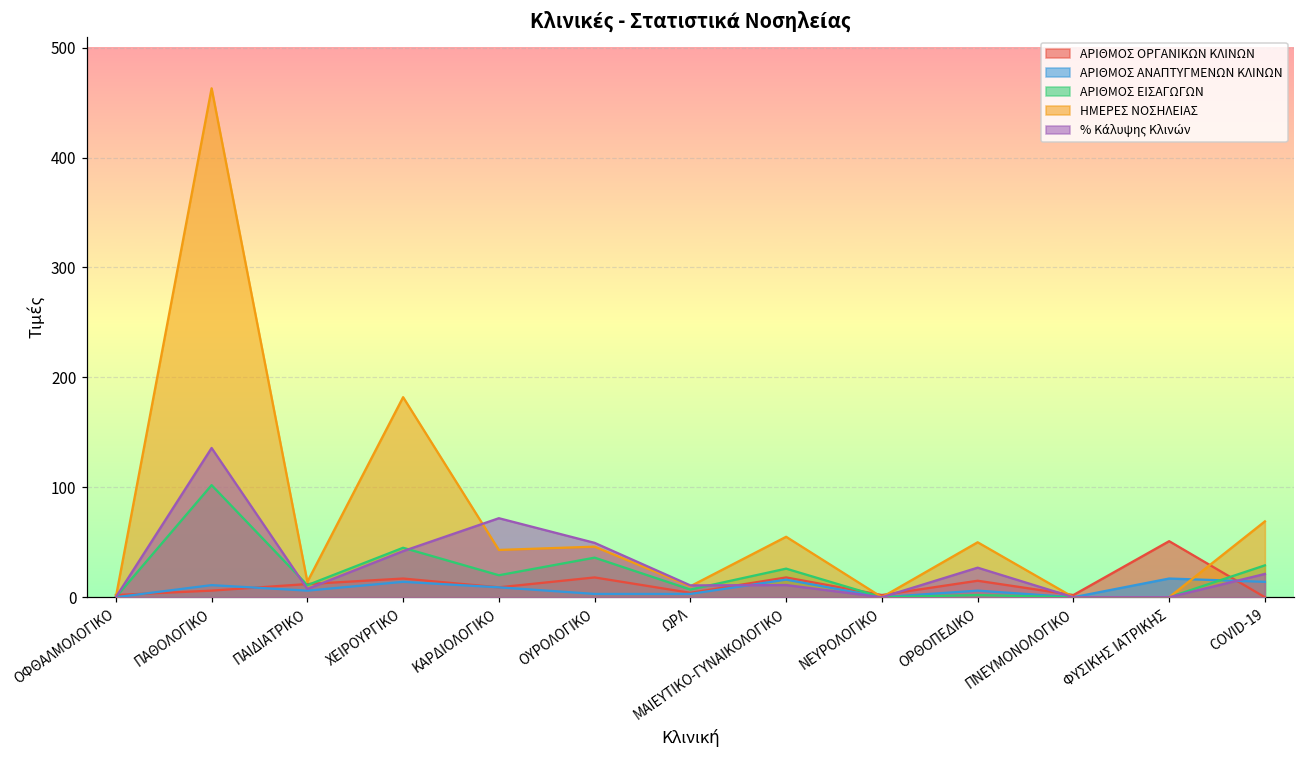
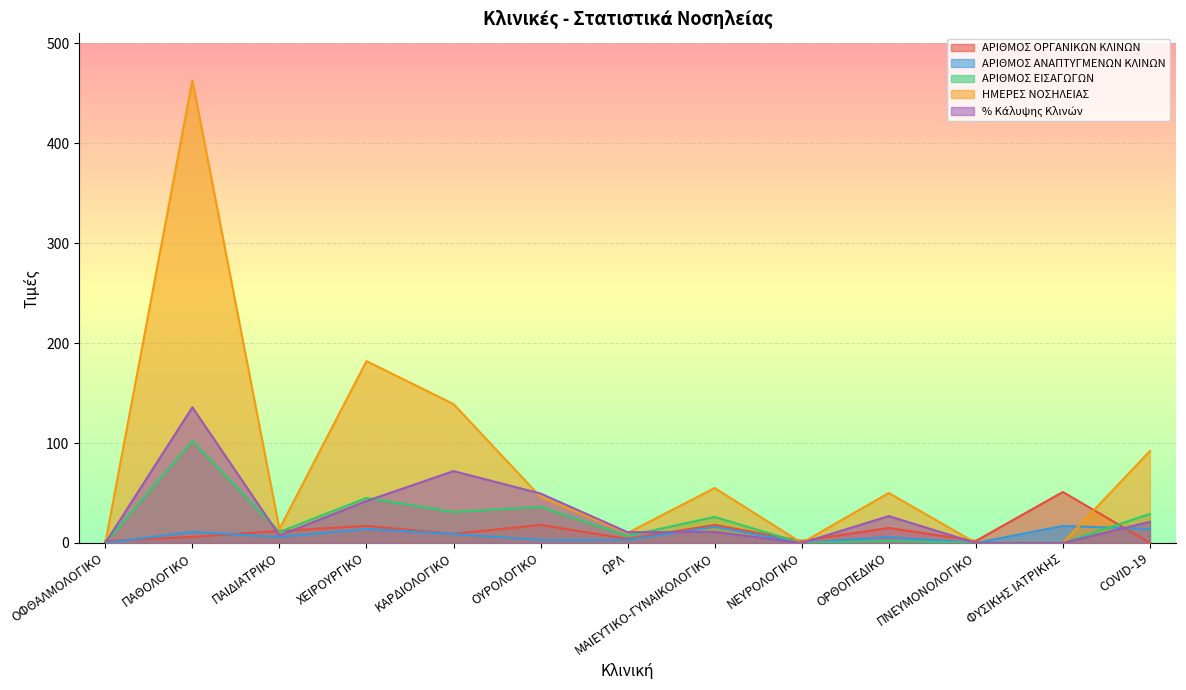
  {
    "ΑΡΙΘΜΟΣ ΟΡΓΑΝΙΚΩΝ ΚΛΙΝΩΝ": {
      "ΠΑΘΟΛΟΓΙΚΟ": 10,
      "ΧΕΙΡΟΥΡΓΙΚΟ": 20,
      "ΟΥΡΟΛΟΓΙΚΟ": 20,
      "ΟΡΘΟΠΕΔΙΚΟ": 20,
      "ΦΥΣΙΚΗΣ ΙΑΤΡΙΚΗΣ": 50,
      "COVID-19": 0
    },
    "ΑΡΙΘΜΟΣ ΑΝΑΠΤΥΓΜΕΝΩΝ ΚΛΙΝΩΝ": {
      "ΠΑΘΟΛΟΓΙΚΟ": 10,
      "ΧΕΙΡΟΥΡΓΙΚΟ": 10,
      "ΟΥΡΟΛΟΓΙΚΟ": 0,
      "ΟΡΘΟΠΕΔΙΚΟ": 10,
      "ΦΥΣΙΚΗΣ ΙΑΤΡΙΚΗΣ": 20,
      "COVID-19": 10
    },
    "ΑΡΙΘΜΟΣ ΕΙΣΑΓΩΓΩΝ": {
      "ΠΑΘΟΛΟΓΙΚΟ": 100,
      "ΧΕΙΡΟΥΡΓΙΚΟ": 50,
-     "ΚΑΡΔΙΟΛΟΓΙΚΟ": 20,
+     "ΚΑΡΔΙΟΛΟΓΙΚΟ": 30,
      "ΟΥΡΟΛΟΓΙΚΟ": 40,
      "ΩΡΛ": 10,
      "ΜΑΙΕΥΤΙΚΟ-ΓΥΝΑΙΚΟΛΟΓΙΚΟ": 30,
      "ΟΡΘΟΠΕΔΙΚΟ": 0,
      "COVID-19": 30
    },
    "ΗΜΕΡΕΣ ΝΟΣΗΛΕΙΑΣ": {
      "ΠΑΘΟΛΟΓΙΚΟ": 460,
      "ΧΕΙΡΟΥΡΓΙΚΟ": 180,
-     "ΚΑΡΔΙΟΛΟΓΙΚΟ": 40,
+     "ΚΑΡΔΙΟΛΟΓΙΚΟ": 140,
      "ΟΥΡΟΛΟΓΙΚΟ": 50,
      "ΜΑΙΕΥΤΙΚΟ-ΓΥΝΑΙΚΟΛΟΓΙΚΟ": 60,
      "ΟΡΘΟΠΕΔΙΚΟ": 50,
-     "COVID-19": 70
+     "COVID-19": 90
    },
    "% Κάλυψης Κλινών": {
      "ΠΑΘΟΛΟΓΙΚΟ": 140,
      "ΧΕΙΡΟΥΡΓΙΚΟ": 40,
      "ΚΑΡΔΙΟΛΟΓΙΚΟ": 70,
      "ΟΥΡΟΛΟΓΙΚΟ": 50,
      "ΜΑΙΕΥΤΙΚΟ-ΓΥΝΑΙΚΟΛΟΓΙΚΟ": 10,
      "ΟΡΘΟΠΕΔΙΚΟ": 30,
      "COVID-19": 20
    }
  }
